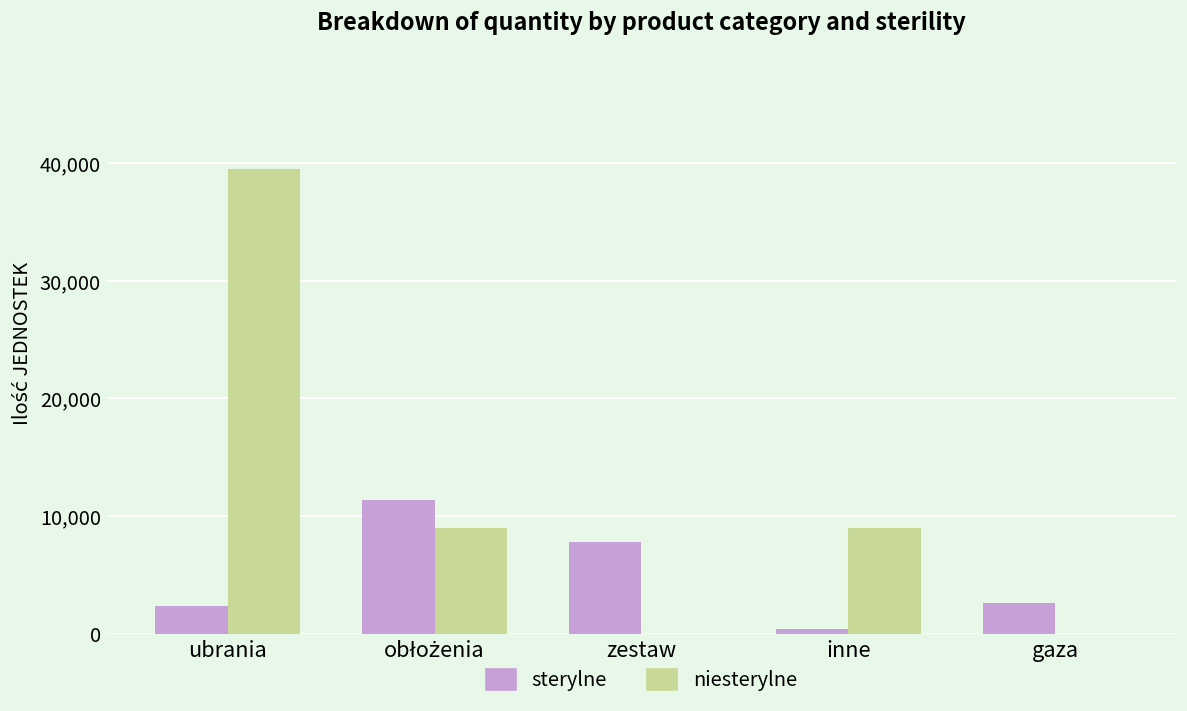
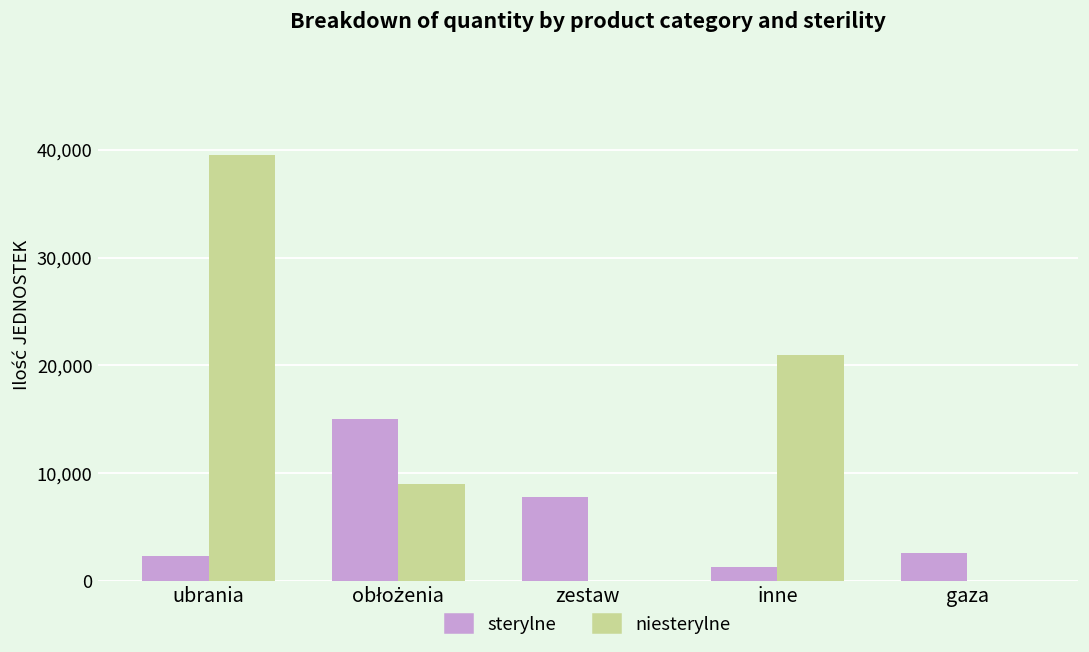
  {
    "sterylne": {
      "ubrania": "2,000",
-     "obłożenia": "11,000",
+     "obłożenia": "15,000",
      "zestaw": "8,000",
-     "inne": "0",
+     "inne": "1,000",
      "gaza": "3,000"
    },
    "niesterylne": {
      "ubrania": "40,000",
      "obłożenia": "9,000",
      "zestaw": "0",
-     "inne": "9,000",
+     "inne": "21,000",
      "gaza": "0"
    }
  }
